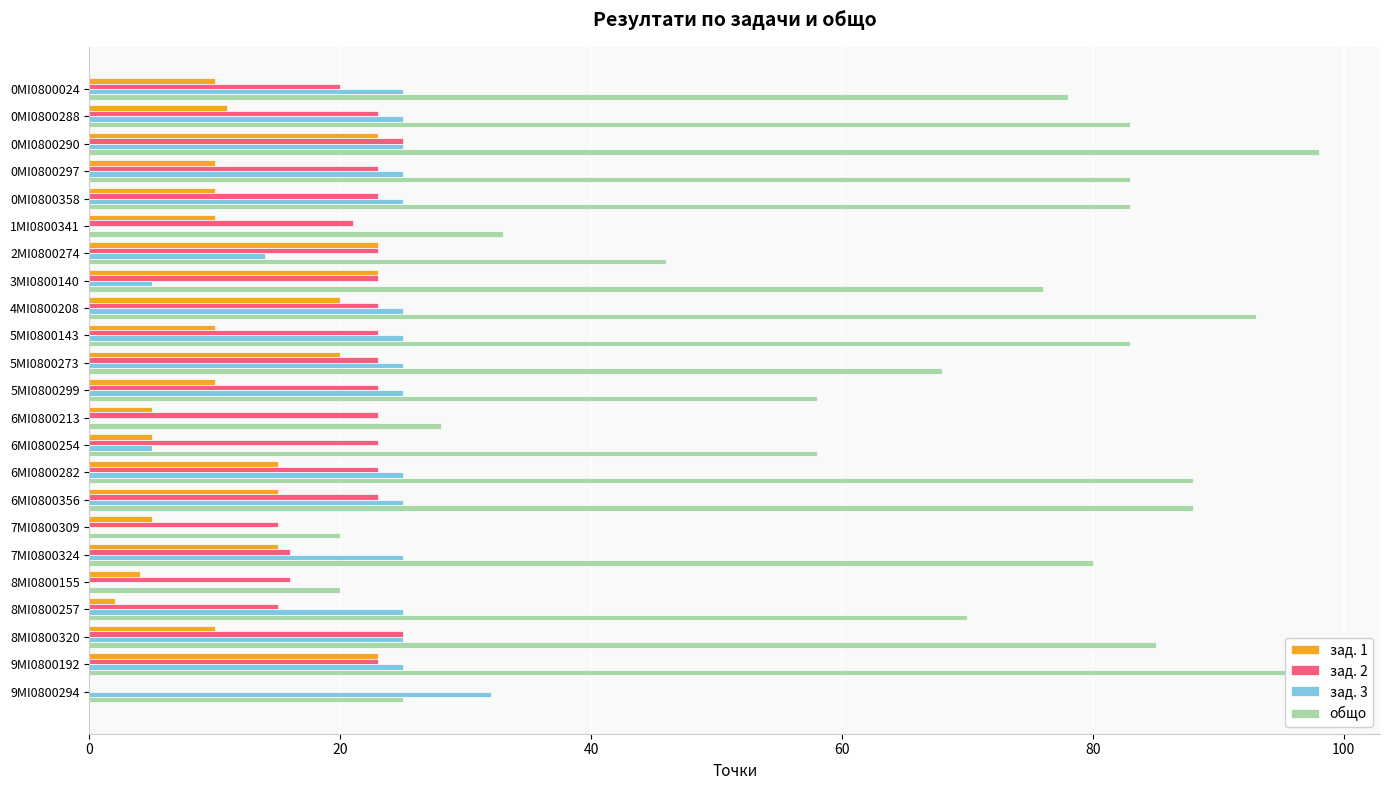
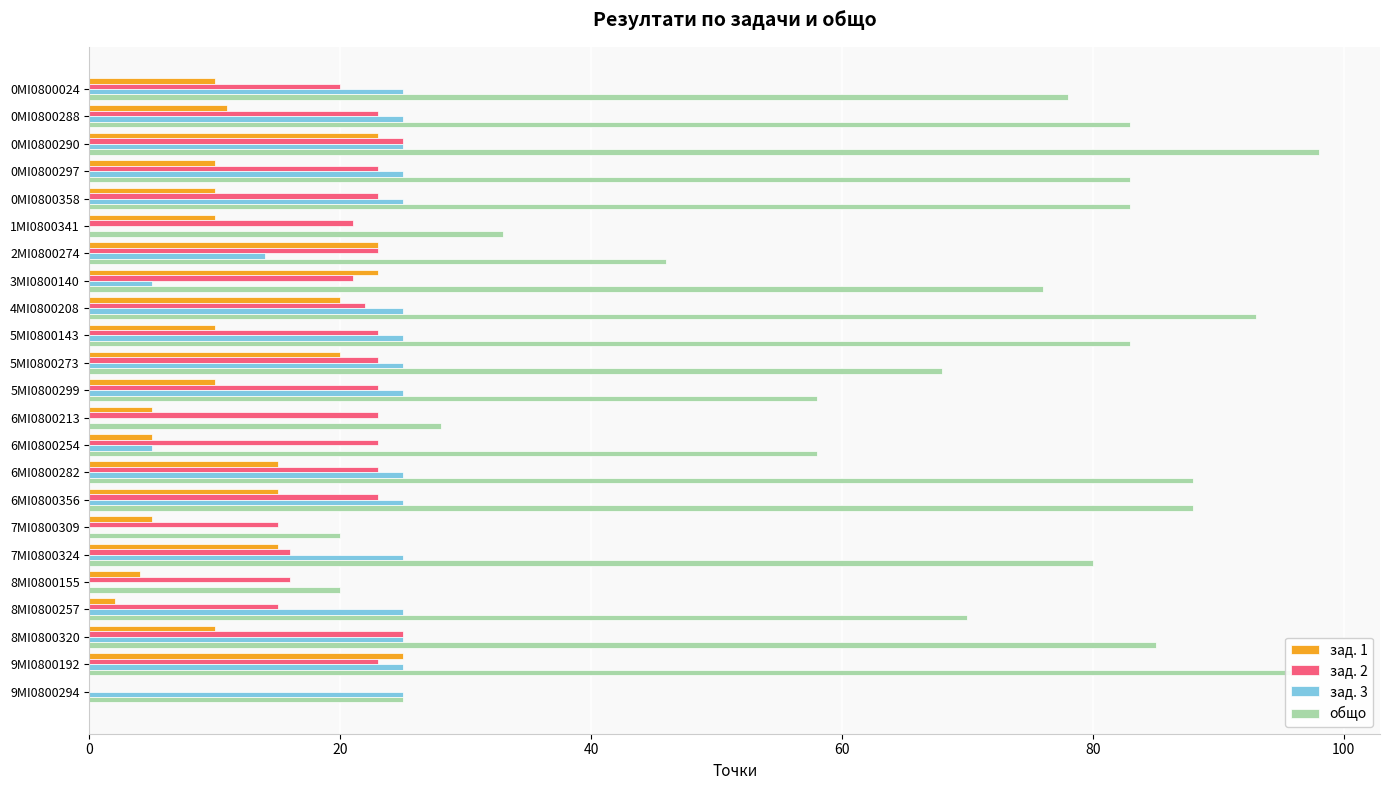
  {
    "зад. 1": {
      "0MI0800024": 10,
      "0MI0800288": 11,
      "0MI0800290": 23,
      "0MI0800297": 10,
      "0MI0800358": 10,
      "1MI0800341": 10,
      "2MI0800274": 23,
      "3MI0800140": 23,
      "4MI0800208": 20,
      "5MI0800143": 10,
      "5MI0800273": 20,
      "5MI0800299": 10,
      "6MI0800213": 5,
      "6MI0800254": 5,
      "6MI0800282": 15,
      "6MI0800356": 15,
      "7MI0800309": 5,
      "7MI0800324": 15,
      "8MI0800155": 4,
      "8MI0800257": 2,
      "8MI0800320": 10,
-     "9MI0800192": 23,
+     "9MI0800192": 25,
      "9MI0800294": 0
    },
    "зад. 2": {
      "0MI0800024": 20,
      "0MI0800288": 23,
      "0MI0800290": 25,
      "0MI0800297": 23,
      "0MI0800358": 23,
      "1MI0800341": 21,
      "2MI0800274": 23,
-     "3MI0800140": 23,
-     "4MI0800208": 23,
+     "3MI0800140": 21,
+     "4MI0800208": 22,
      "5MI0800143": 23,
      "5MI0800273": 23,
      "5MI0800299": 23,
      "6MI0800213": 23,
      "6MI0800254": 23,
      "6MI0800282": 23,
      "6MI0800356": 23,
      "7MI0800309": 15,
      "7MI0800324": 16,
      "8MI0800155": 16,
      "8MI0800257": 15,
      "8MI0800320": 25,
      "9MI0800192": 23,
      "9MI0800294": 0
    },
    "зад. 3": {
      "0MI0800024": 25,
      "0MI0800288": 25,
      "0MI0800290": 25,
      "0MI0800297": 25,
      "0MI0800358": 25,
      "1MI0800341": 0,
      "2MI0800274": 14,
      "3MI0800140": 5,
      "4MI0800208": 25,
      "5MI0800143": 25,
      "5MI0800273": 25,
      "5MI0800299": 25,
      "6MI0800213": 0,
      "6MI0800254": 5,
      "6MI0800282": 25,
      "6MI0800356": 25,
      "7MI0800309": 0,
      "7MI0800324": 25,
      "8MI0800155": 0,
      "8MI0800257": 25,
      "8MI0800320": 25,
      "9MI0800192": 25,
-     "9MI0800294": 32
+     "9MI0800294": 25
    },
    "общо": {
      "0MI0800024": 78,
      "0MI0800288": 83,
      "0MI0800290": 98,
      "0MI0800297": 83,
      "0MI0800358": 83,
      "1MI0800341": 33,
      "2MI0800274": 46,
      "3MI0800140": 76,
      "4MI0800208": 93,
      "5MI0800143": 83,
      "5MI0800273": 68,
      "5MI0800299": 58,
      "6MI0800213": 28,
      "6MI0800254": 58,
      "6MI0800282": 88,
      "6MI0800356": 88,
      "7MI0800309": 20,
      "7MI0800324": 80,
      "8MI0800155": 20,
      "8MI0800257": 70,
      "8MI0800320": 85,
      "9MI0800294": 25
    }
  }
